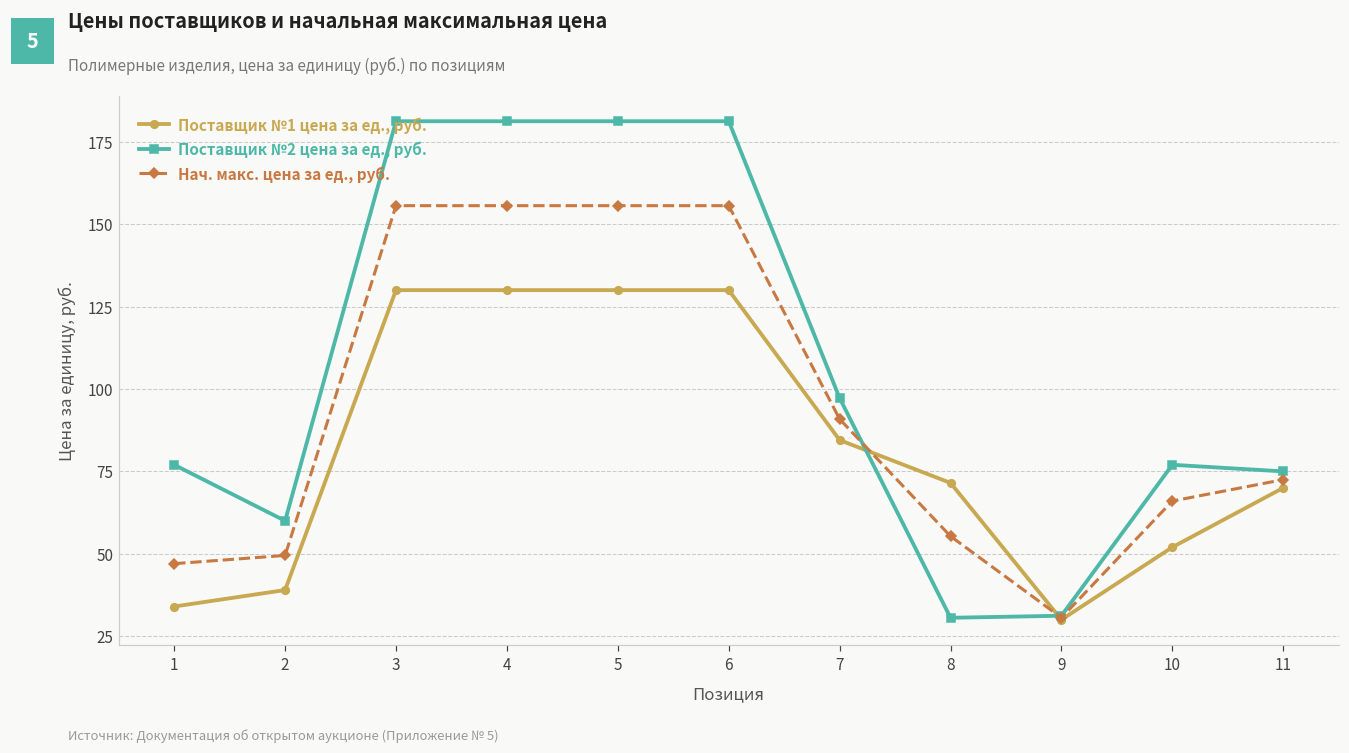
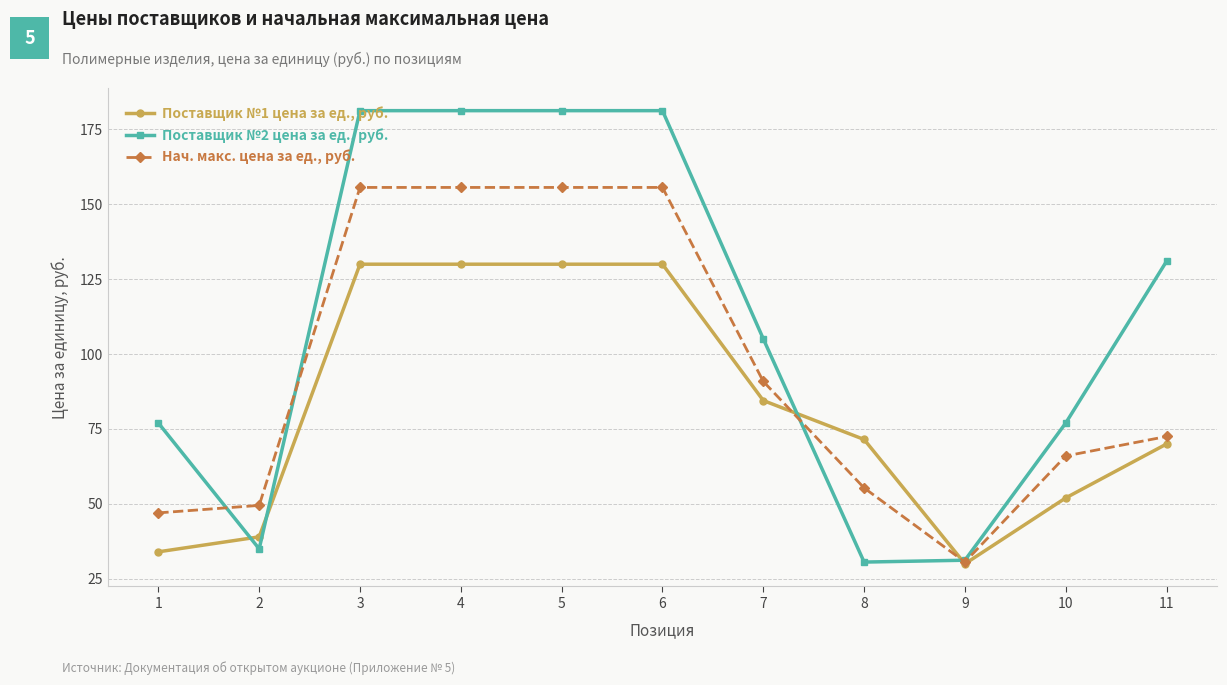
  {
    "Поставщик №2 цена за ед., руб.": {
      "1": 77,
-     "2": 60,
+     "2": 35,
      "3": 181,
      "4": 181,
      "5": 181,
      "6": 181,
-     "7": 97,
+     "7": 105,
      "8": 31,
      "10": 77,
-     "11": 75
+     "11": 131
    }
  }
